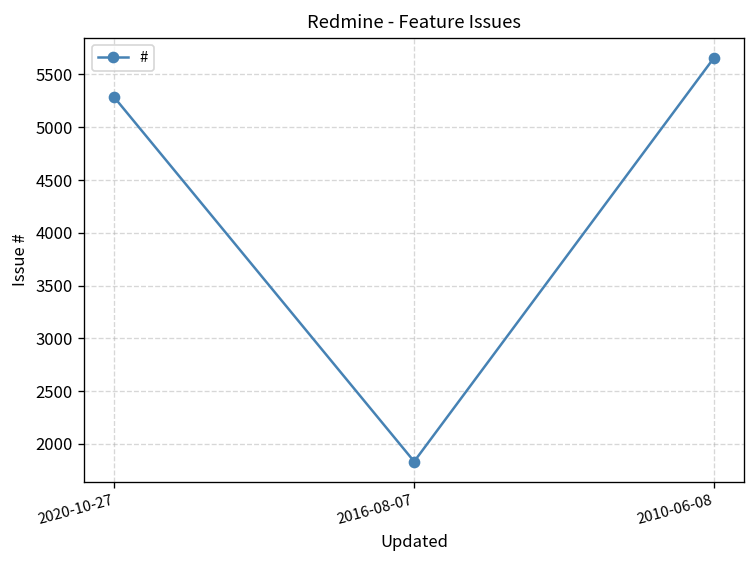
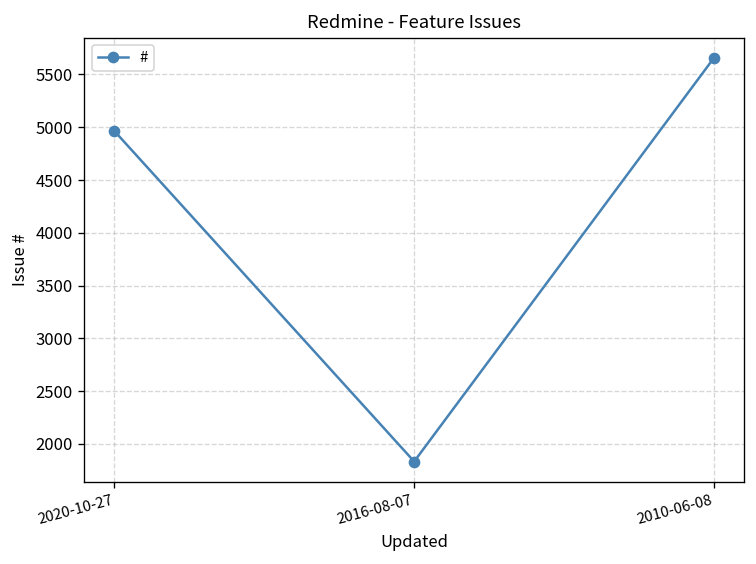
  {
-   "2020-10-27": 5300,
+   "2020-10-27": 5000,
    "2016-08-07": 1800,
    "2010-06-08": 5700
  }
